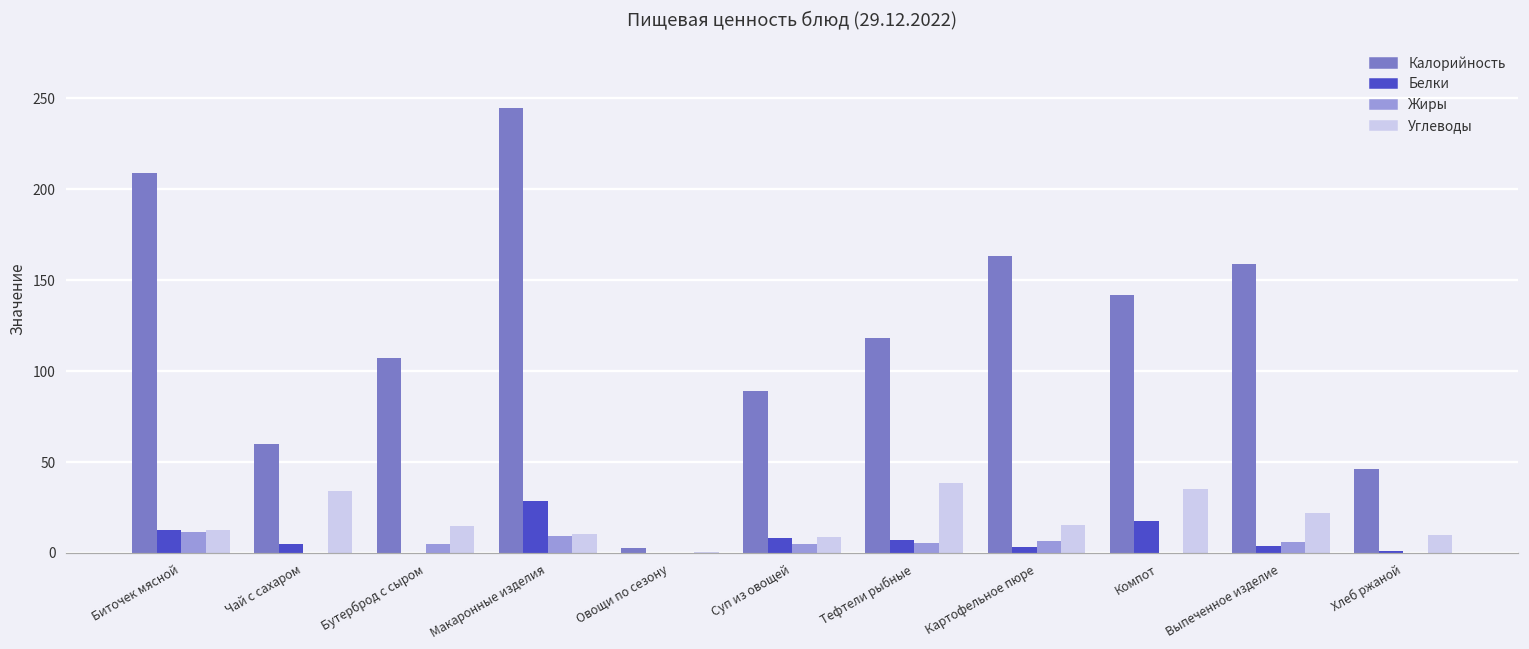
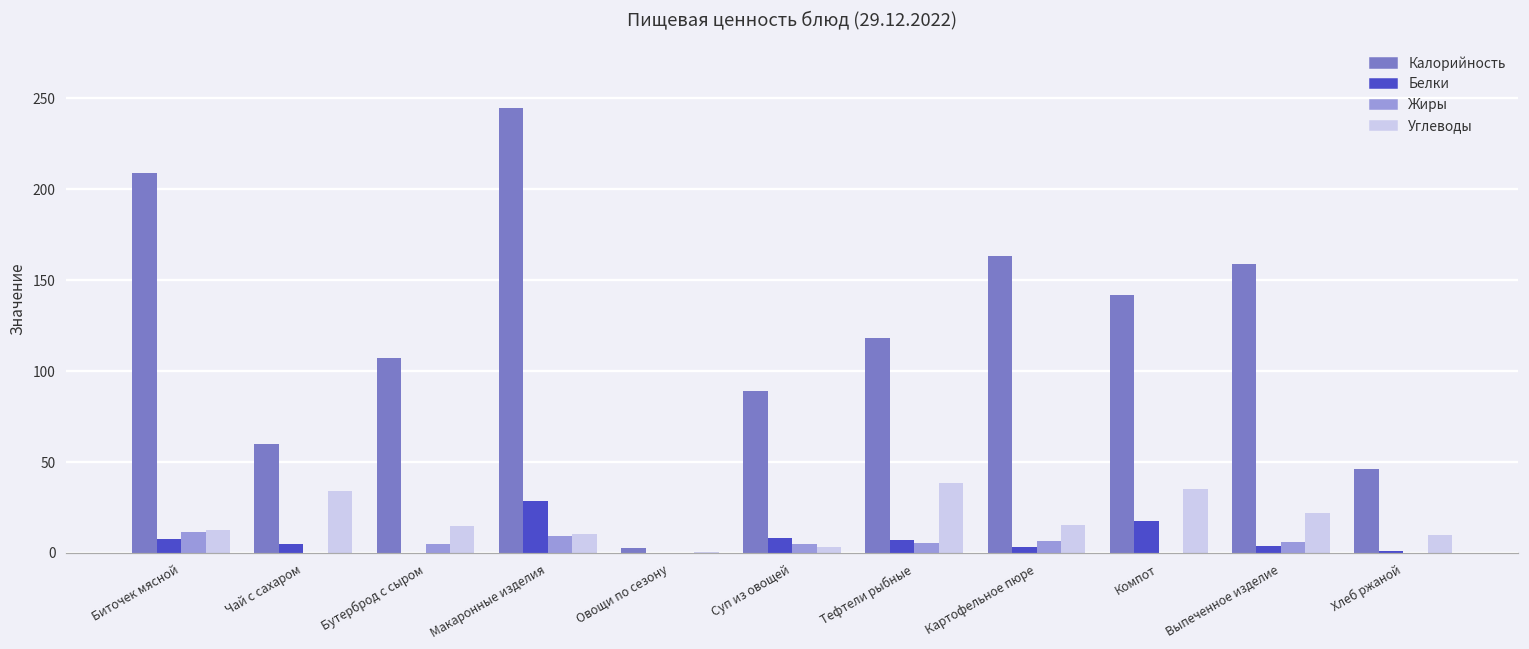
  {
    "Белки": {
-     "Биточек мясной": 13,
+     "Биточек мясной": 8,
      "Чай с сахаром": 5,
      "Макаронные изделия": 29,
      "Суп из овощей": 8,
      "Тефтели рыбные": 7,
      "Картофельное пюре": 3,
      "Компот": 17,
      "Выпеченное изделие": 4
    },
    "Углеводы": {
      "Биточек мясной": 13,
      "Чай с сахаром": 34,
      "Бутерброд с сыром": 15,
      "Макаронные изделия": 10,
-     "Суп из овощей": 9,
+     "Суп из овощей": 3,
      "Тефтели рыбные": 39,
      "Картофельное пюре": 15,
      "Компот": 35,
      "Выпеченное изделие": 22,
      "Хлеб ржаной": 10
    }
  }
